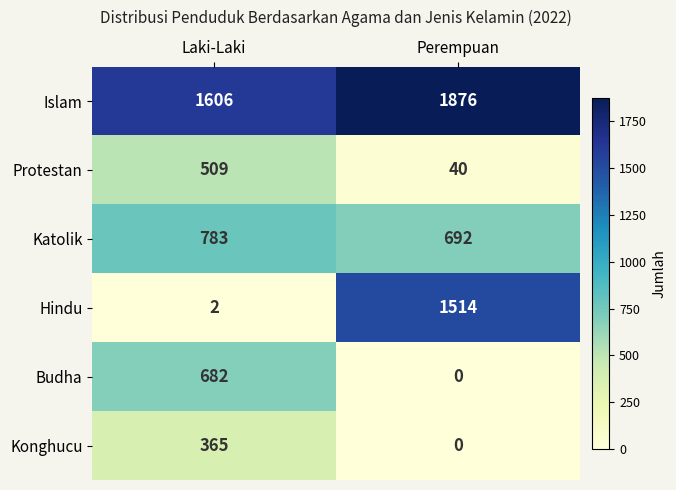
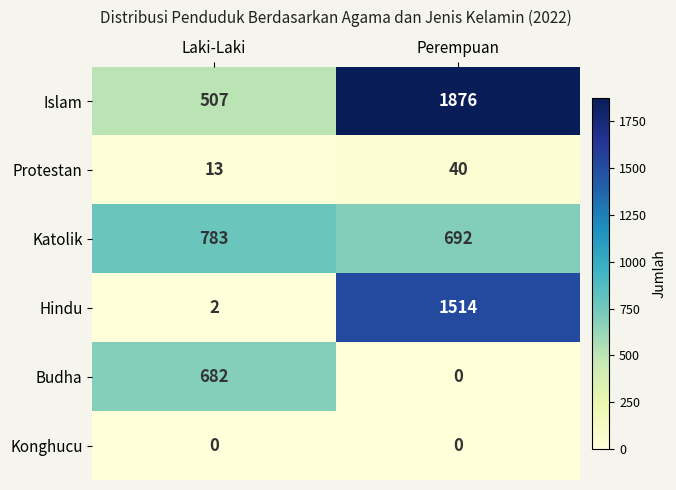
  {
    "Islam": {
-     "Laki-Laki": 1606,
+     "Laki-Laki": 507,
      "Perempuan": 1876
    },
    "Protestan": {
-     "Laki-Laki": 509,
+     "Laki-Laki": 13,
      "Perempuan": 40
    },
    "Katolik": {
      "Laki-Laki": 783,
      "Perempuan": 692
    },
    "Hindu": {
      "Laki-Laki": 2,
      "Perempuan": 1514
    },
    "Budha": {
      "Laki-Laki": 682,
      "Perempuan": 0
    },
    "Konghucu": {
-     "Laki-Laki": 365,
+     "Laki-Laki": 0,
      "Perempuan": 0
    }
  }
